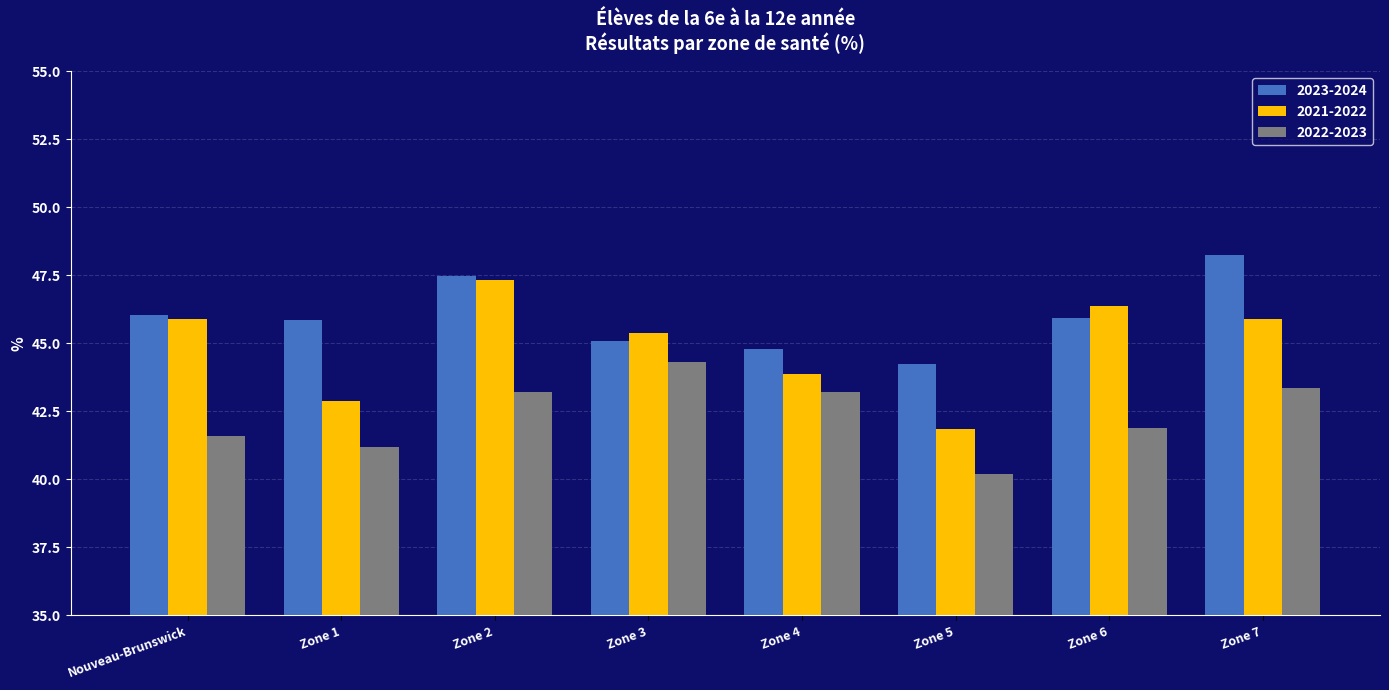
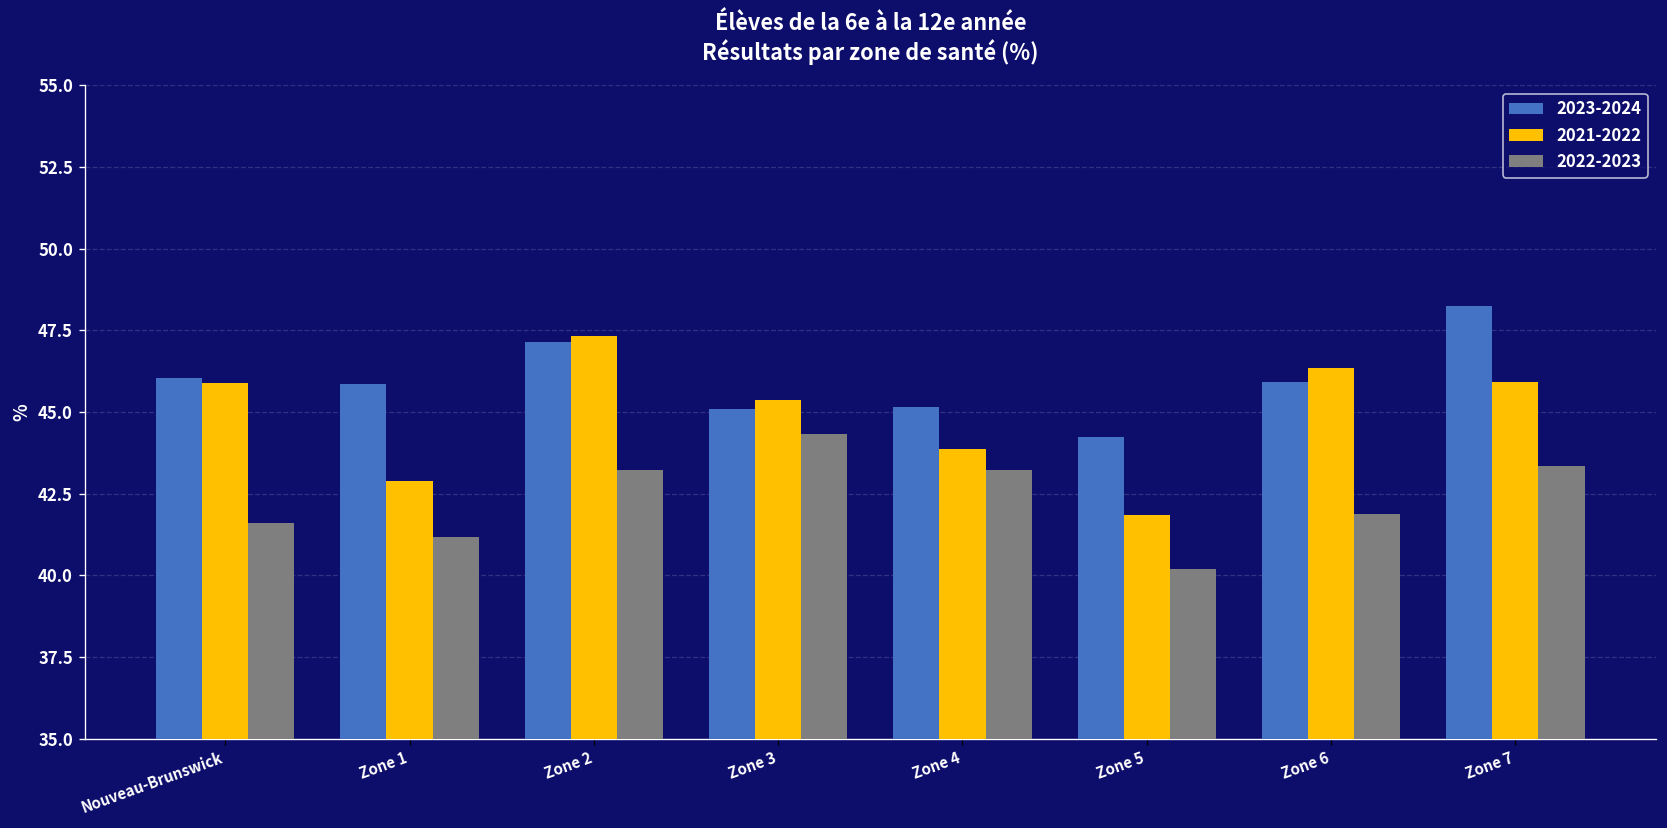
  {
    "2023-2024": {
      "Nouveau-Brunswick": 46.0,
      "Zone 1": 45.9,
-     "Zone 2": 47.5,
+     "Zone 2": 47.1,
      "Zone 3": 45.1,
-     "Zone 4": 44.8,
+     "Zone 4": 45.1,
      "Zone 5": 44.2,
      "Zone 6": 45.9,
      "Zone 7": 48.2
    },
    "2021-2022": {
      "Nouveau-Brunswick": 45.9,
      "Zone 1": 42.9,
      "Zone 2": 47.3,
      "Zone 3": 45.4,
      "Zone 4": 43.9,
      "Zone 5": 41.9,
      "Zone 6": 46.4,
      "Zone 7": 45.9
    },
    "2022-2023": {
      "Nouveau-Brunswick": 41.6,
      "Zone 1": 41.2,
      "Zone 2": 43.2,
      "Zone 3": 44.3,
      "Zone 4": 43.2,
      "Zone 5": 40.2,
      "Zone 6": 41.9,
      "Zone 7": 43.3
    }
  }
